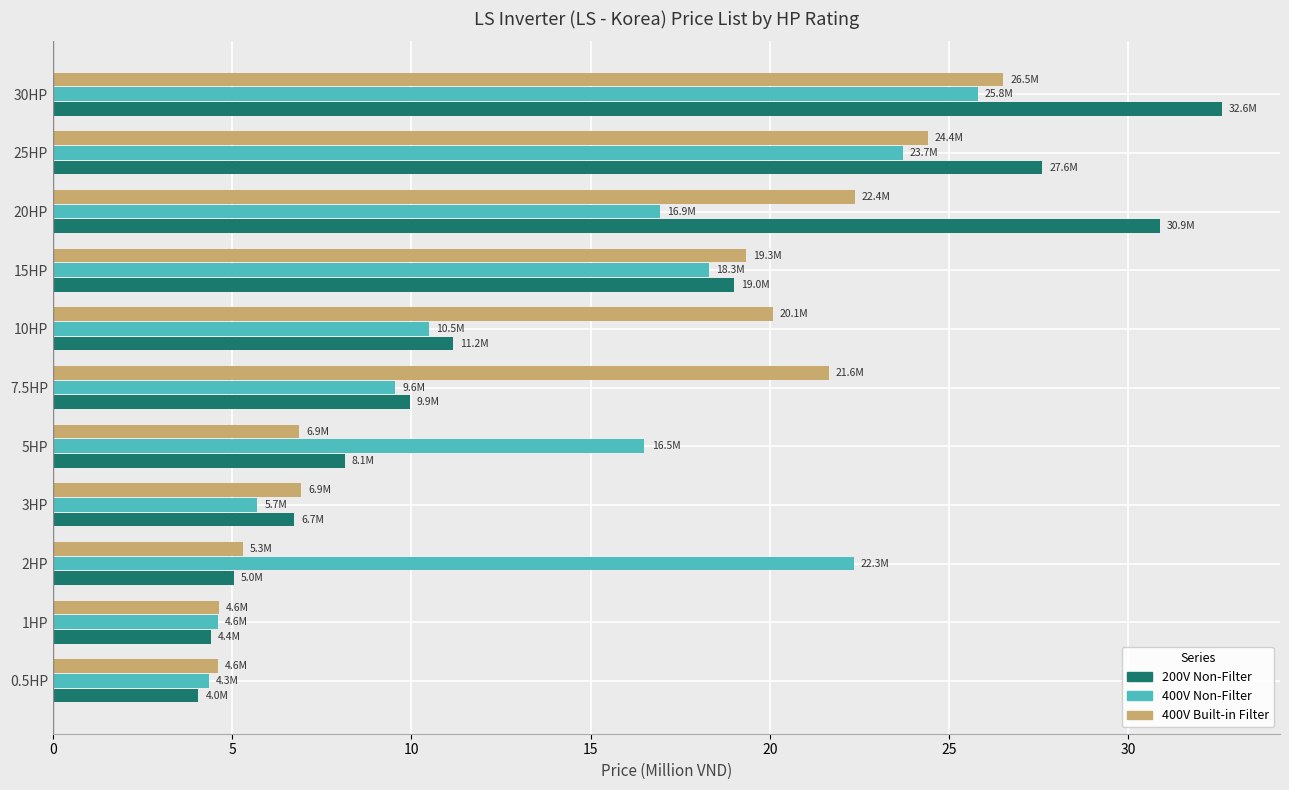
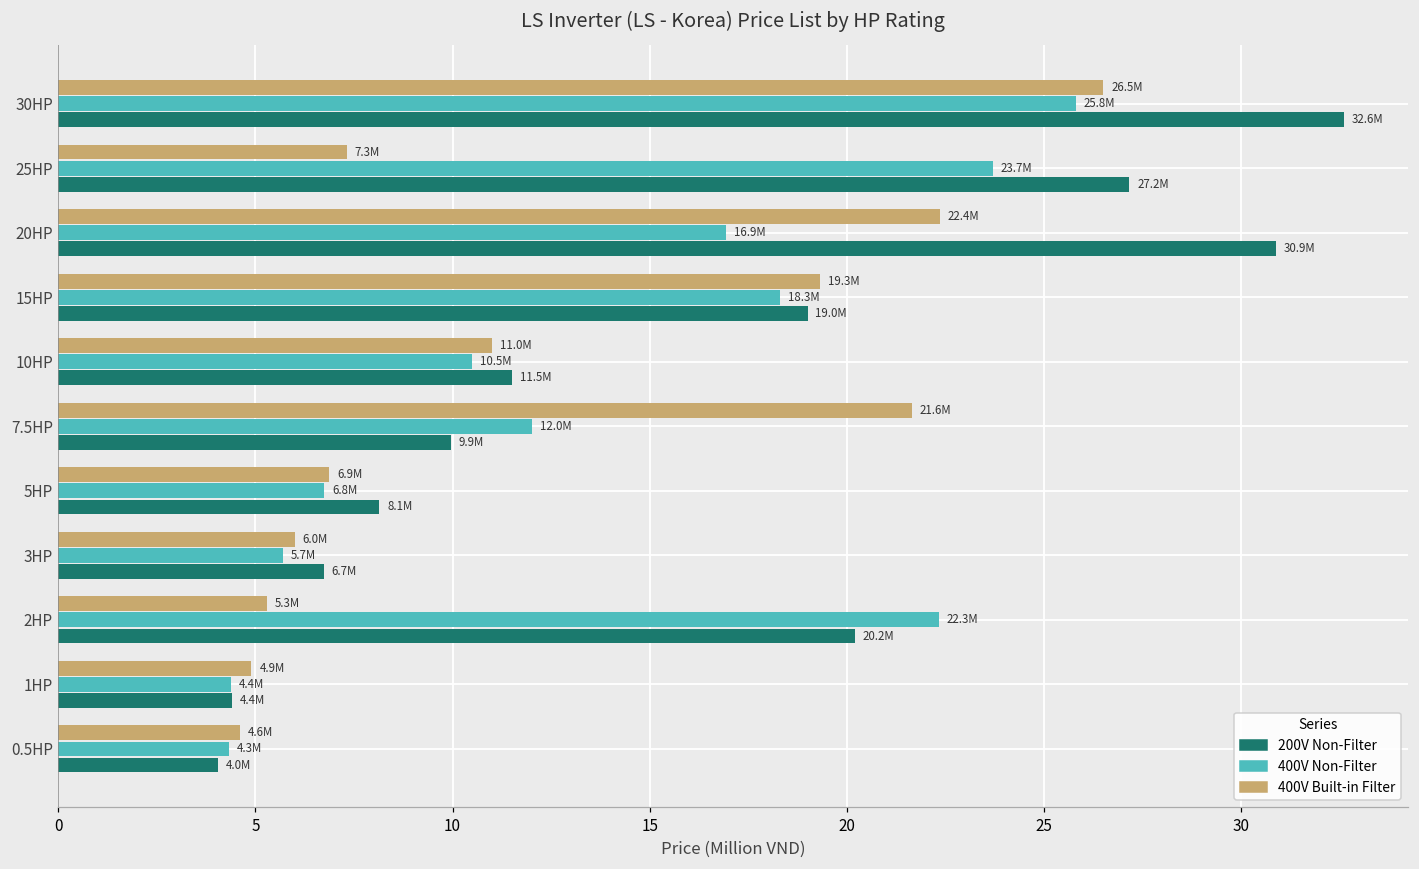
  {
    "200V Non-Filter": {
      "30HP": "32.6M",
-     "25HP": "27.6M",
+     "25HP": "27.2M",
      "20HP": "30.9M",
      "15HP": "19.0M",
-     "10HP": "11.2M",
+     "10HP": "11.5M",
      "7.5HP": "9.9M",
      "5HP": "8.1M",
      "3HP": "6.7M",
-     "2HP": "5.0M",
+     "2HP": "20.2M",
      "1HP": "4.4M",
      "0.5HP": "4.0M"
    },
    "400V Non-Filter": {
      "30HP": "25.8M",
      "25HP": "23.7M",
      "20HP": "16.9M",
      "15HP": "18.3M",
      "10HP": "10.5M",
-     "7.5HP": "9.6M",
-     "5HP": "16.5M",
+     "7.5HP": "12.0M",
+     "5HP": "6.8M",
      "3HP": "5.7M",
      "2HP": "22.3M",
-     "1HP": "4.6M",
+     "1HP": "4.4M",
      "0.5HP": "4.3M"
    },
    "400V Built-in Filter": {
      "30HP": "26.5M",
-     "25HP": "24.4M",
+     "25HP": "7.3M",
      "20HP": "22.4M",
      "15HP": "19.3M",
-     "10HP": "20.1M",
+     "10HP": "11.0M",
      "7.5HP": "21.6M",
      "5HP": "6.9M",
-     "3HP": "6.9M",
+     "3HP": "6.0M",
      "2HP": "5.3M",
-     "1HP": "4.6M",
+     "1HP": "4.9M",
      "0.5HP": "4.6M"
    }
  }
